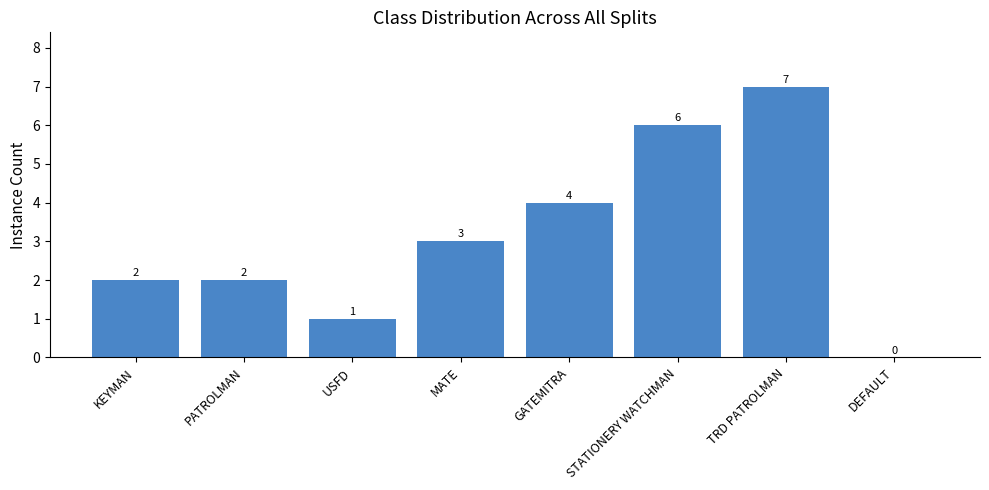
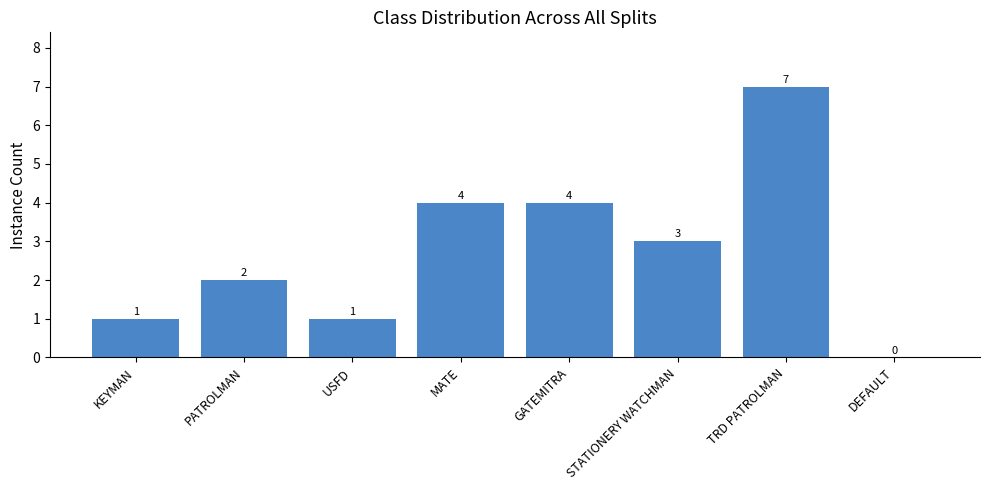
  {
-   "KEYMAN": 2,
+   "KEYMAN": 1,
    "PATROLMAN": 2,
    "USFD": 1,
-   "MATE": 3,
+   "MATE": 4,
    "GATEMITRA": 4,
-   "STATIONERY WATCHMAN": 6,
+   "STATIONERY WATCHMAN": 3,
    "TRD PATROLMAN": 7,
    "DEFAULT": 0
  }
